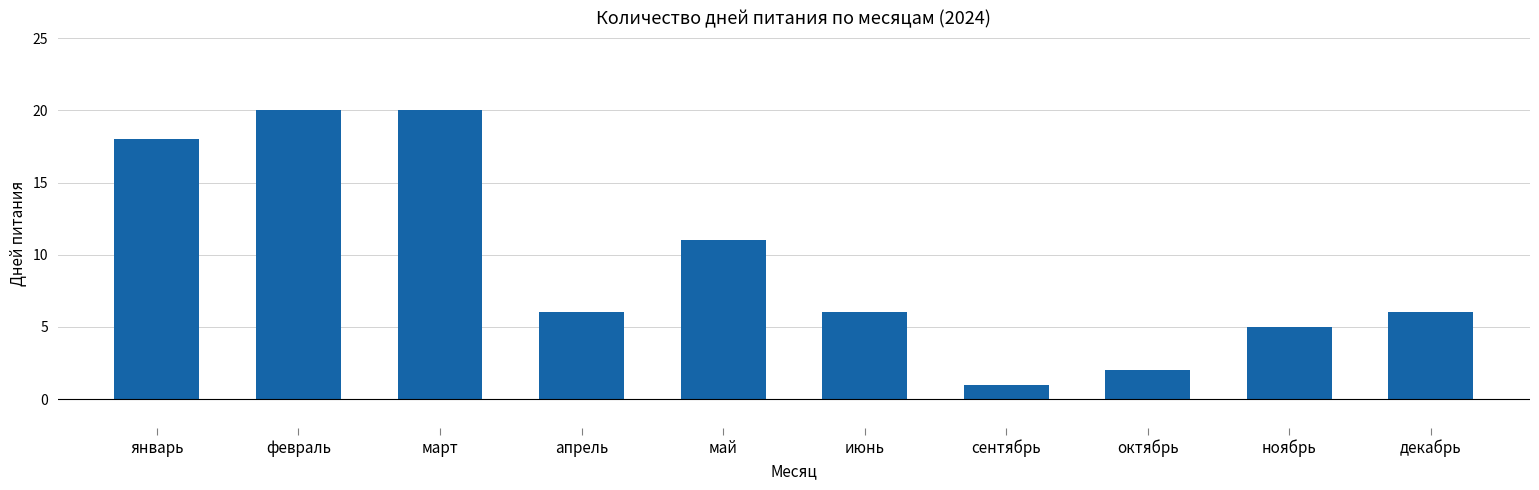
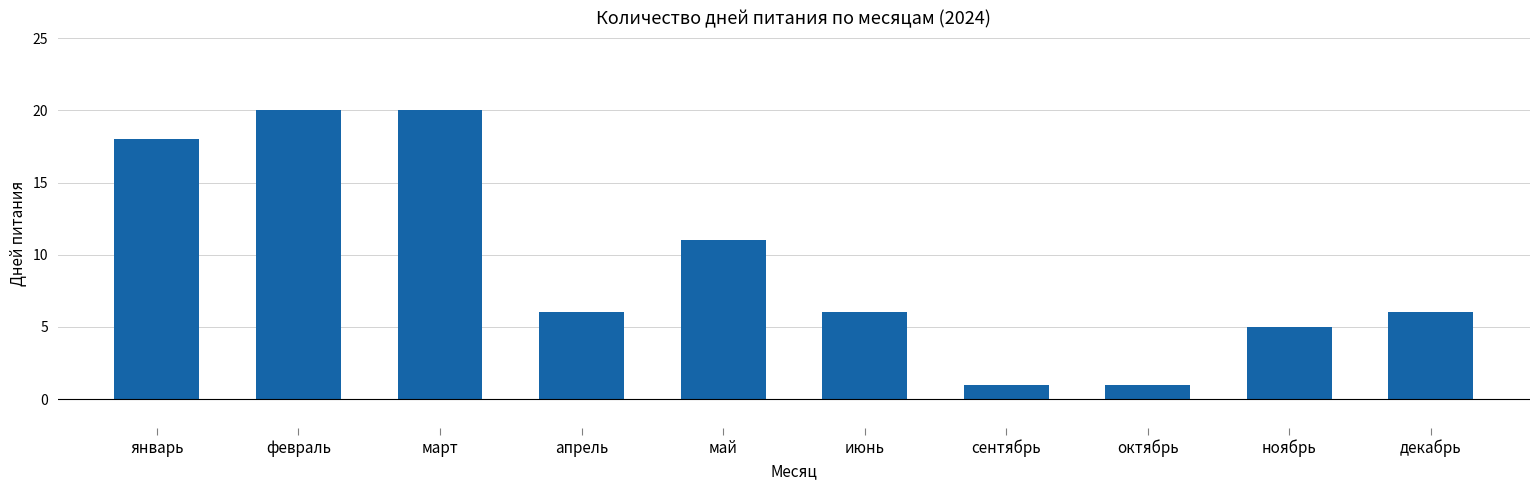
  {
    "январь": 18,
    "февраль": 20,
    "март": 20,
    "апрель": 6,
    "май": 11,
    "июнь": 6,
    "сентябрь": 1,
-   "октябрь": 2,
+   "октябрь": 1,
    "ноябрь": 5,
    "декабрь": 6
  }
